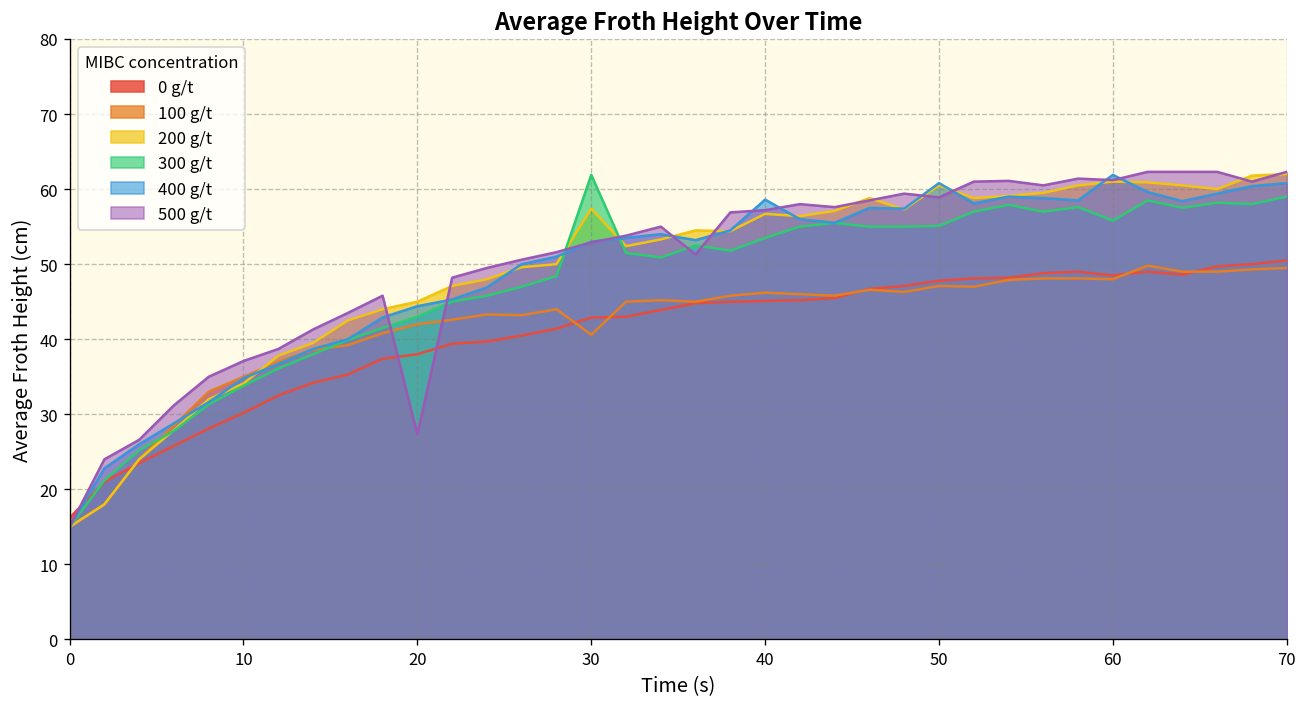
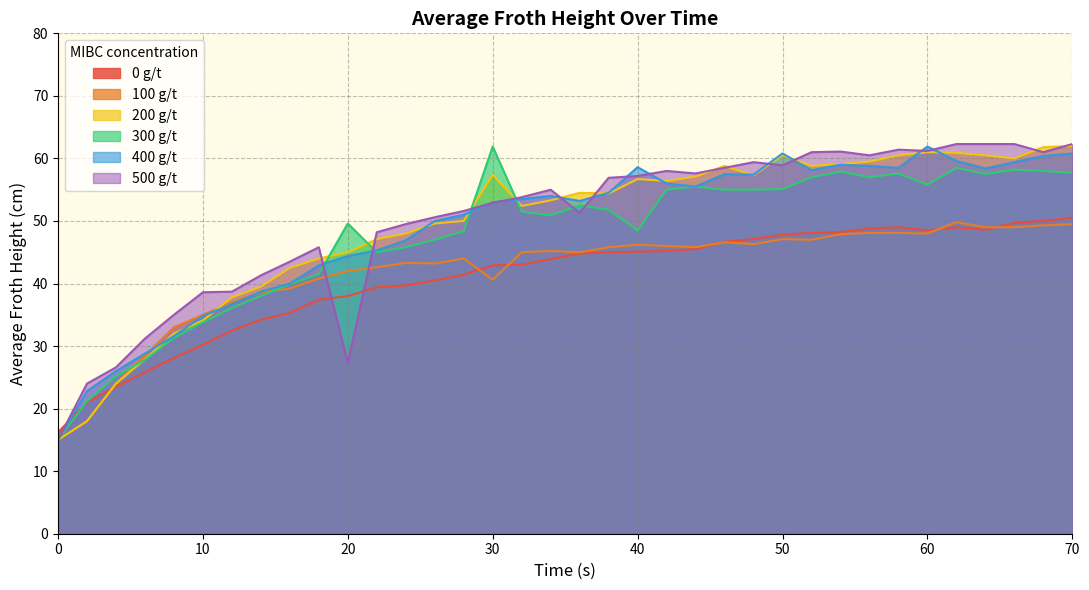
  {
    "200 g/t": {
      "20": 45,
      "30": 57,
      "40": 57
    },
    "300 g/t": {
-     "20": 43,
+     "20": 50,
      "30": 62,
-     "40": 54,
+     "40": 49,
      "50": 55,
      "60": 56,
-     "70": 59
+     "70": 58
    },
    "400 g/t": {
      "20": 44,
      "40": 59,
      "60": 62,
      "70": 61
    },
    "500 g/t": {
-     "10": 37,
+     "10": 39,
      "20": 27,
      "40": 57,
      "50": 59
    }
  }
